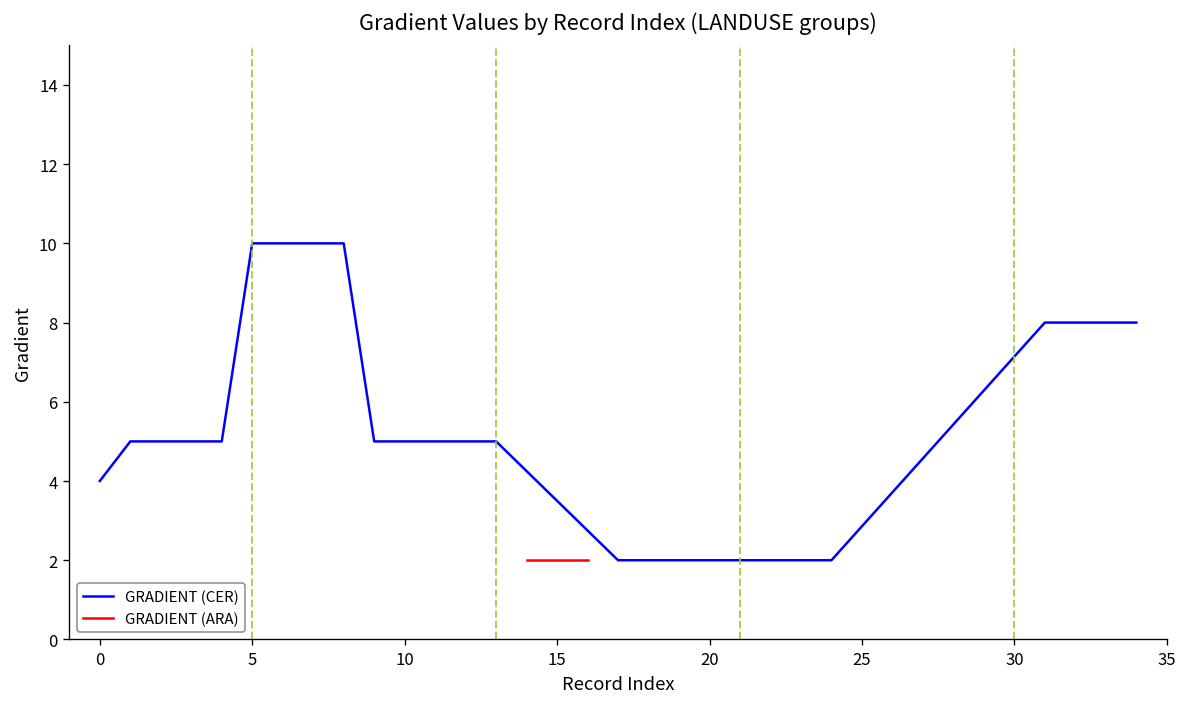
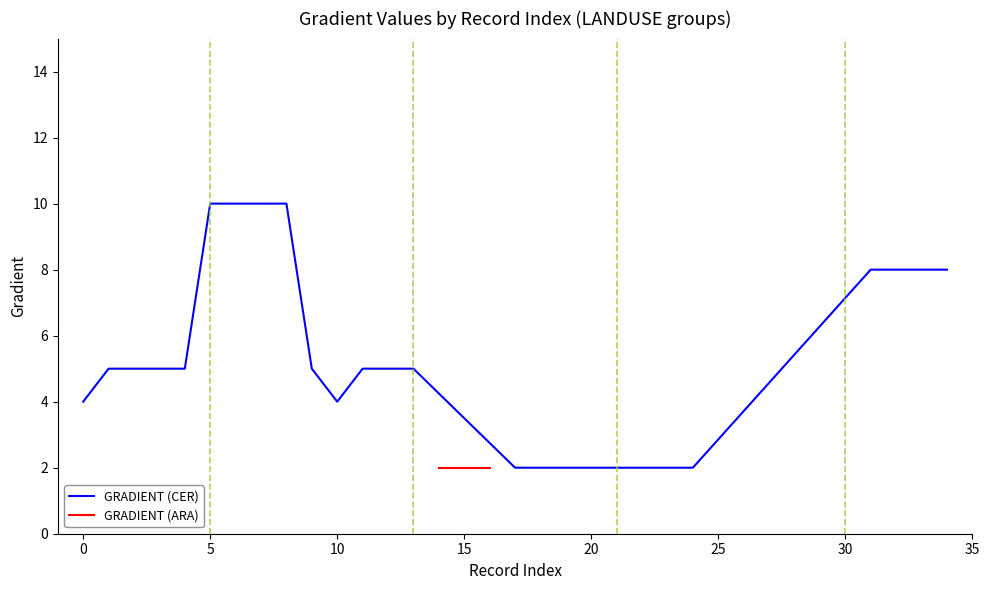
  {
    "GRADIENT (CER)": {
      "0": 4,
      "5": 10,
-     "10": 5,
+     "10": 4,
      "20": 2
    },
    "GRADIENT (ARA)": {
      "15": 2
    }
  }
